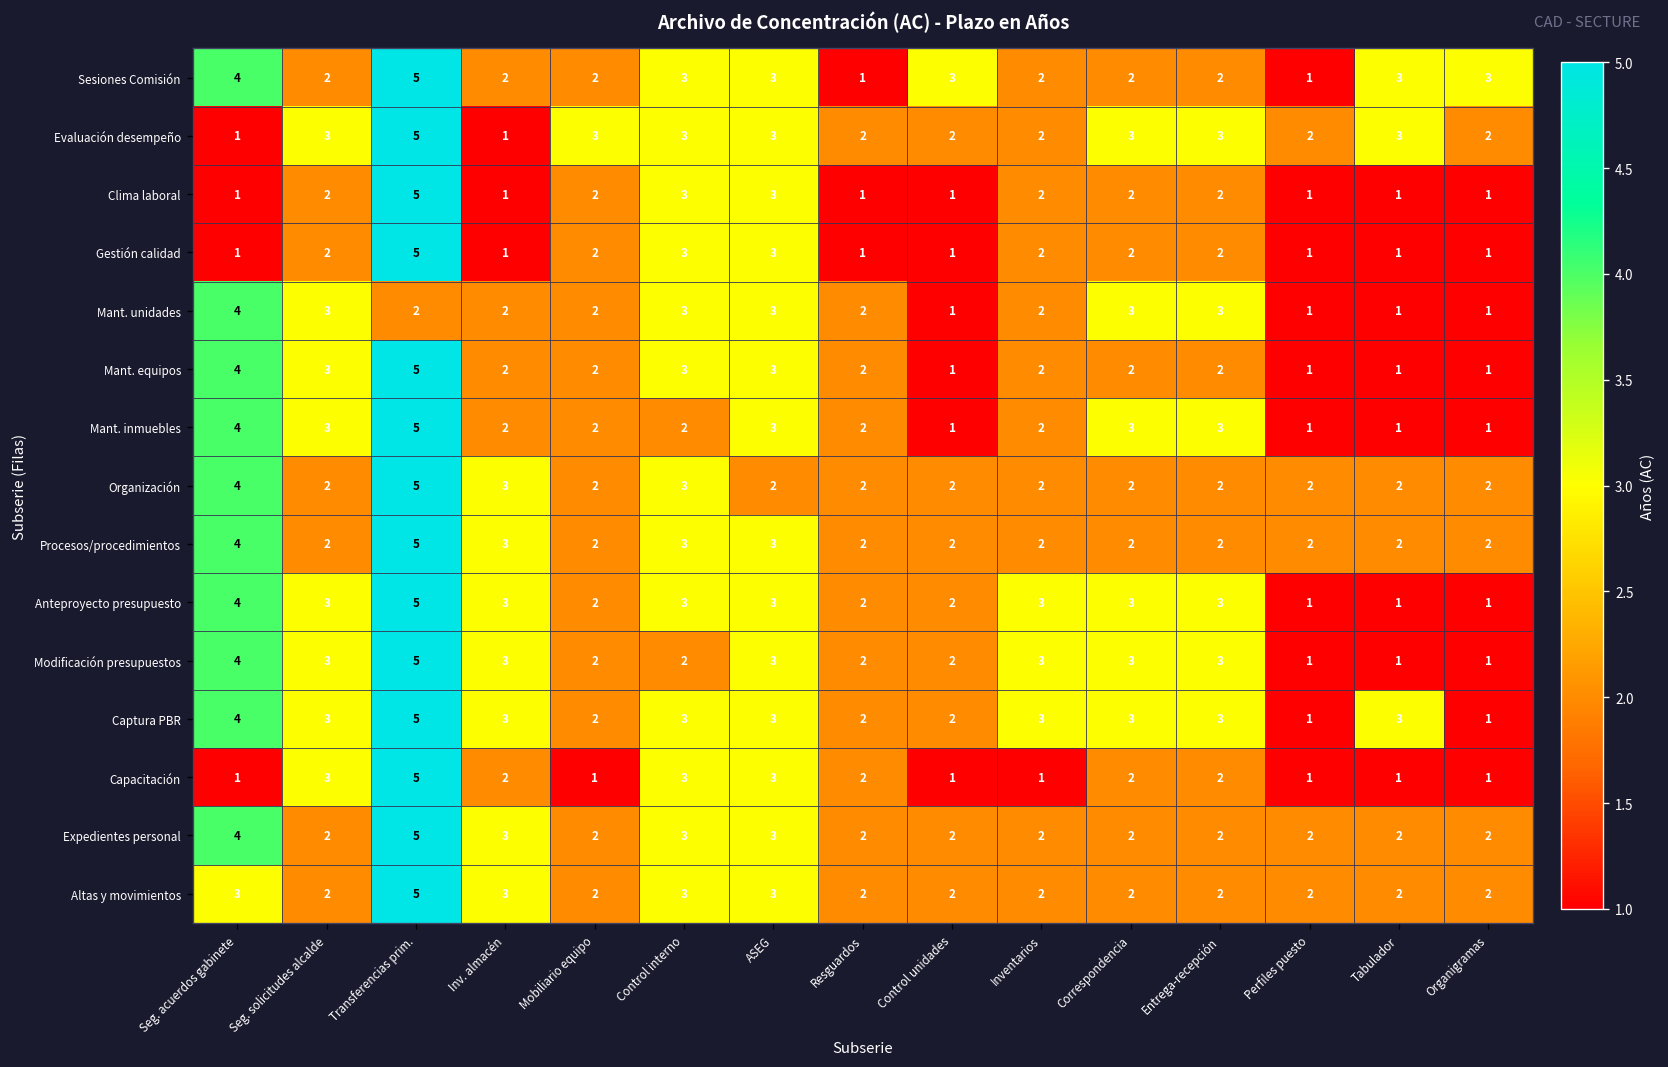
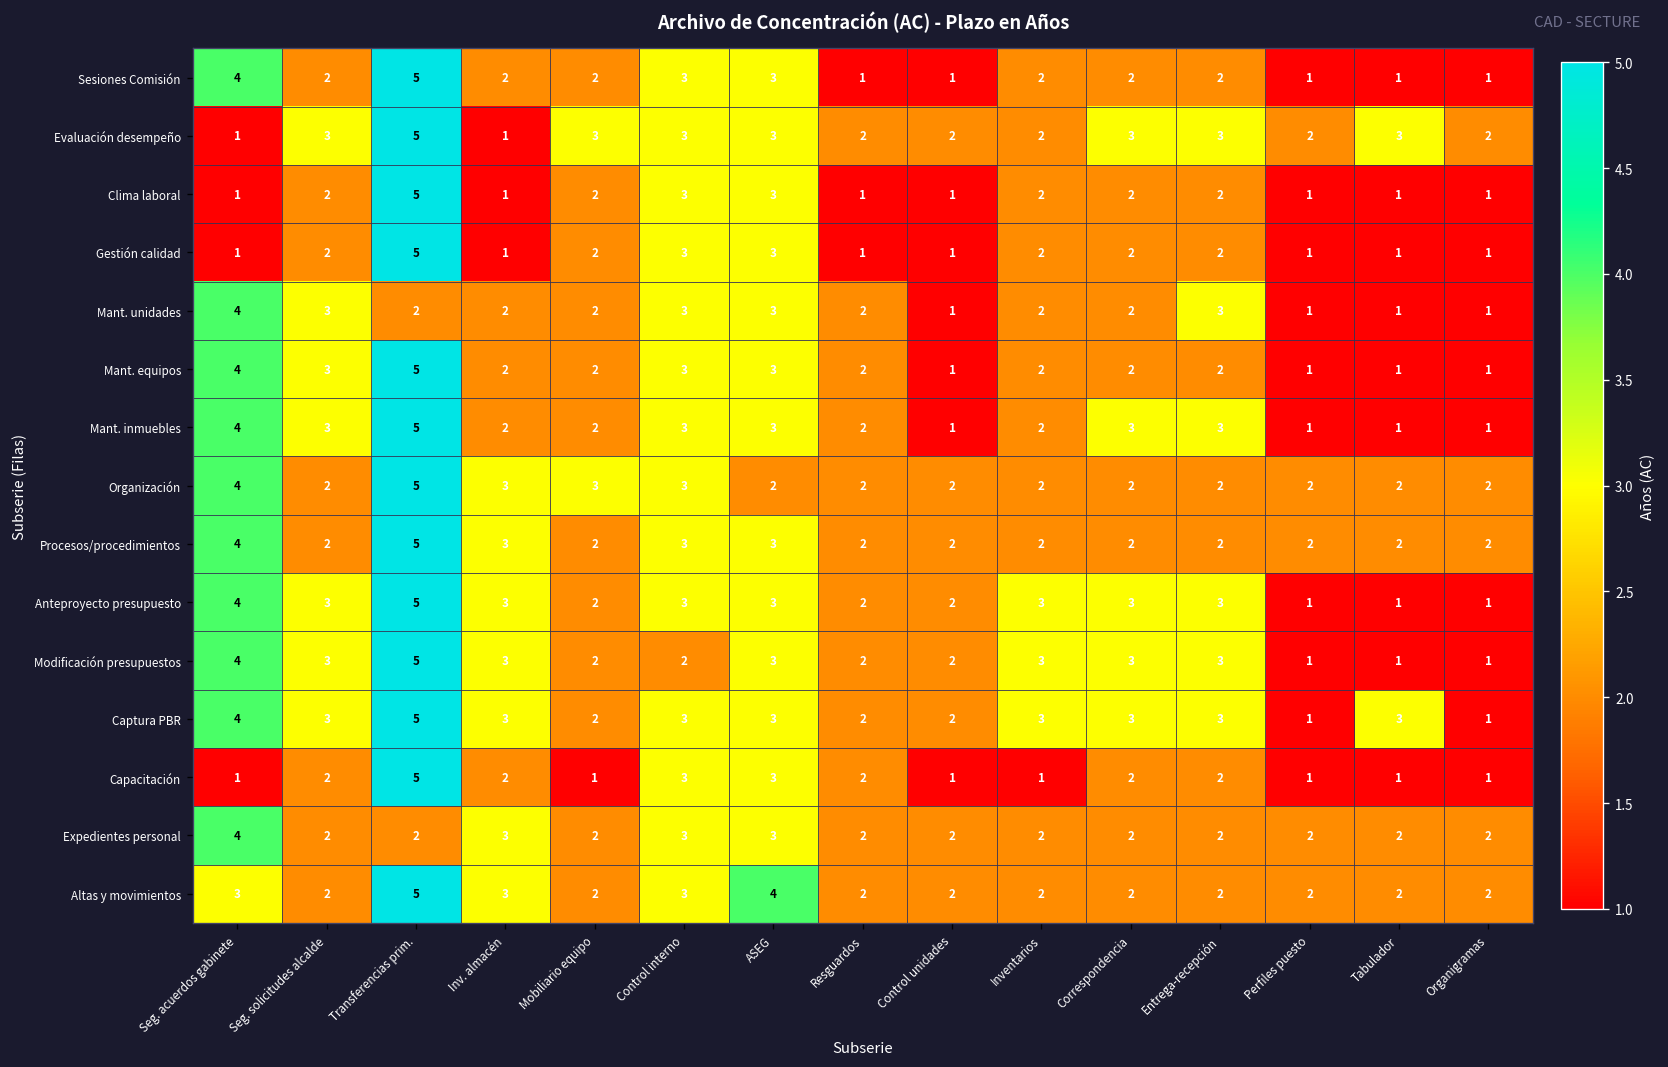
  {
    "Sesiones Comisión": {
      "Seg. acuerdos gabinete": 4,
      "Seg. solicitudes alcalde": 2,
      "Transferencias prim.": 5,
      "Inv. almacén": 2,
      "Mobiliario equipo": 2,
      "Control interno": 3,
      "ASEG": 3,
      "Resguardos": 1,
-     "Control unidades": 3,
+     "Control unidades": 1,
      "Inventarios": 2,
      "Correspondencia": 2,
      "Entrega-recepción": 2,
      "Perfiles puesto": 1,
-     "Tabulador": 3,
-     "Organigramas": 3
+     "Tabulador": 1,
+     "Organigramas": 1
    },
    "Mant. unidades": {
      "Seg. acuerdos gabinete": 4,
      "Seg. solicitudes alcalde": 3,
      "Transferencias prim.": 2,
      "Inv. almacén": 2,
      "Mobiliario equipo": 2,
      "Control interno": 3,
      "ASEG": 3,
      "Resguardos": 2,
      "Control unidades": 1,
      "Inventarios": 2,
-     "Correspondencia": 3,
+     "Correspondencia": 2,
      "Entrega-recepción": 3,
      "Perfiles puesto": 1,
      "Tabulador": 1,
      "Organigramas": 1
    },
    "Mant. inmuebles": {
      "Seg. acuerdos gabinete": 4,
      "Seg. solicitudes alcalde": 3,
      "Transferencias prim.": 5,
      "Inv. almacén": 2,
      "Mobiliario equipo": 2,
-     "Control interno": 2,
+     "Control interno": 3,
      "ASEG": 3,
      "Resguardos": 2,
      "Control unidades": 1,
      "Inventarios": 2,
      "Correspondencia": 3,
      "Entrega-recepción": 3,
      "Perfiles puesto": 1,
      "Tabulador": 1,
      "Organigramas": 1
    },
    "Organización": {
      "Seg. acuerdos gabinete": 4,
      "Seg. solicitudes alcalde": 2,
      "Transferencias prim.": 5,
      "Inv. almacén": 3,
-     "Mobiliario equipo": 2,
+     "Mobiliario equipo": 3,
      "Control interno": 3,
      "ASEG": 2,
      "Resguardos": 2,
      "Control unidades": 2,
      "Inventarios": 2,
      "Correspondencia": 2,
      "Entrega-recepción": 2,
      "Perfiles puesto": 2,
      "Tabulador": 2,
      "Organigramas": 2
    },
    "Capacitación": {
      "Seg. acuerdos gabinete": 1,
-     "Seg. solicitudes alcalde": 3,
+     "Seg. solicitudes alcalde": 2,
      "Transferencias prim.": 5,
      "Inv. almacén": 2,
      "Mobiliario equipo": 1,
      "Control interno": 3,
      "ASEG": 3,
      "Resguardos": 2,
      "Control unidades": 1,
      "Inventarios": 1,
      "Correspondencia": 2,
      "Entrega-recepción": 2,
      "Perfiles puesto": 1,
      "Tabulador": 1,
      "Organigramas": 1
    },
    "Expedientes personal": {
      "Seg. acuerdos gabinete": 4,
      "Seg. solicitudes alcalde": 2,
-     "Transferencias prim.": 5,
+     "Transferencias prim.": 2,
      "Inv. almacén": 3,
      "Mobiliario equipo": 2,
      "Control interno": 3,
      "ASEG": 3,
      "Resguardos": 2,
      "Control unidades": 2,
      "Inventarios": 2,
      "Correspondencia": 2,
      "Entrega-recepción": 2,
      "Perfiles puesto": 2,
      "Tabulador": 2,
      "Organigramas": 2
    },
    "Altas y movimientos": {
      "Seg. acuerdos gabinete": 3,
      "Seg. solicitudes alcalde": 2,
      "Transferencias prim.": 5,
      "Inv. almacén": 3,
      "Mobiliario equipo": 2,
      "Control interno": 3,
-     "ASEG": 3,
+     "ASEG": 4,
      "Resguardos": 2,
      "Control unidades": 2,
      "Inventarios": 2,
      "Correspondencia": 2,
      "Entrega-recepción": 2,
      "Perfiles puesto": 2,
      "Tabulador": 2,
      "Organigramas": 2
    }
  }
